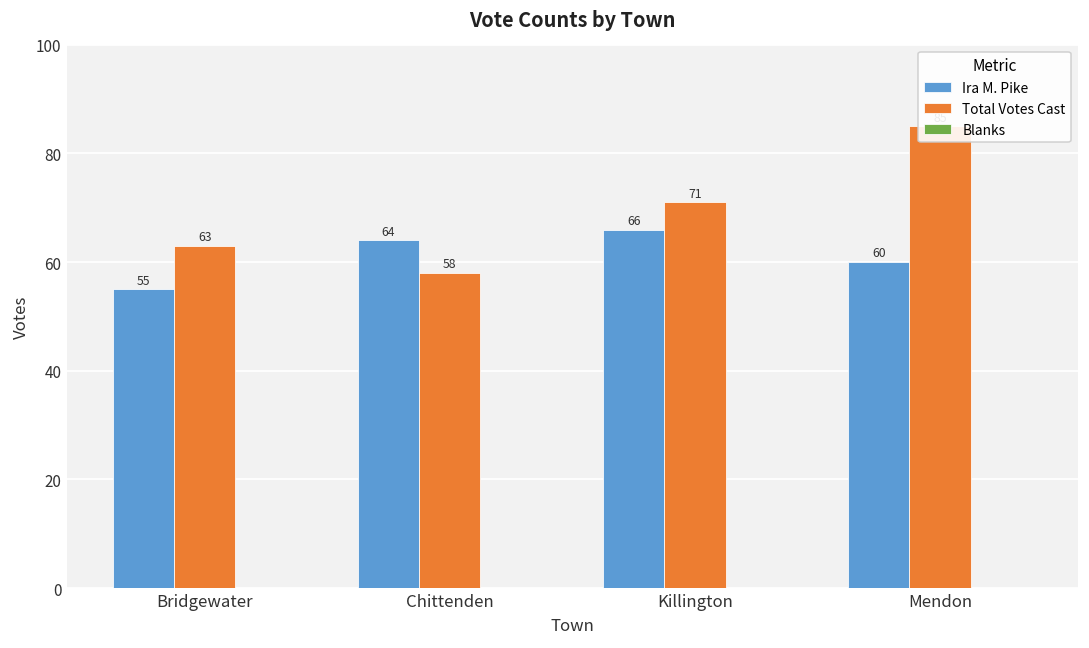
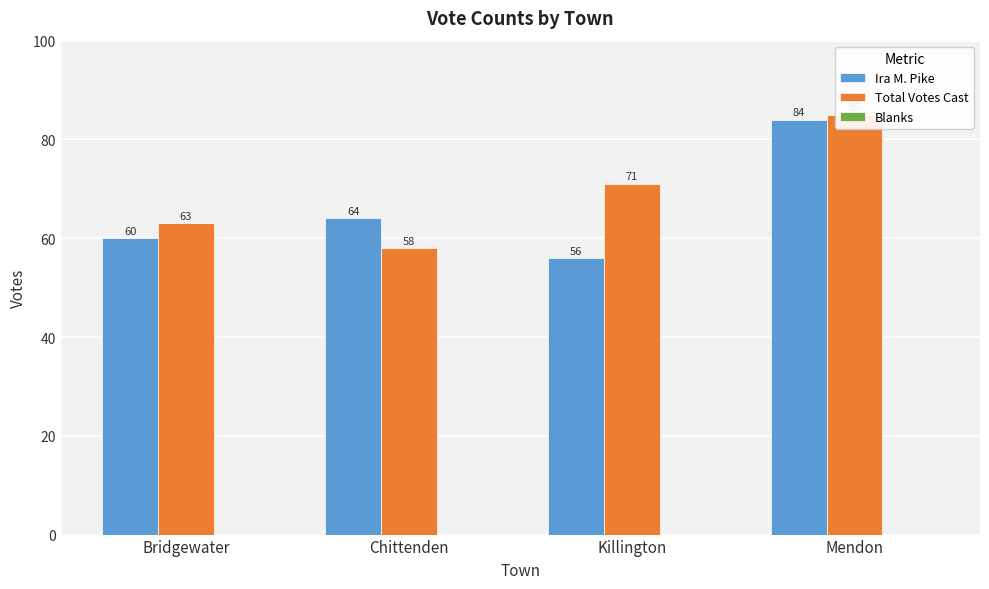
  {
    "Ira M. Pike": {
-     "Bridgewater": 55,
+     "Bridgewater": 60,
      "Chittenden": 64,
-     "Killington": 66,
-     "Mendon": 60
+     "Killington": 56,
+     "Mendon": 84
    },
    "Total Votes Cast": {
      "Bridgewater": 63,
      "Chittenden": 58,
      "Killington": 71
    },
    "Blanks": {
      "Bridgewater": 0,
      "Chittenden": 0,
      "Killington": 0,
      "Mendon": 0
    }
  }
